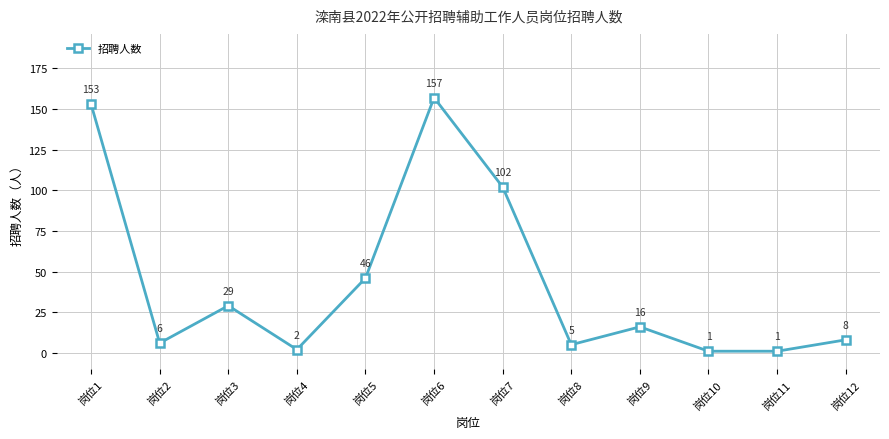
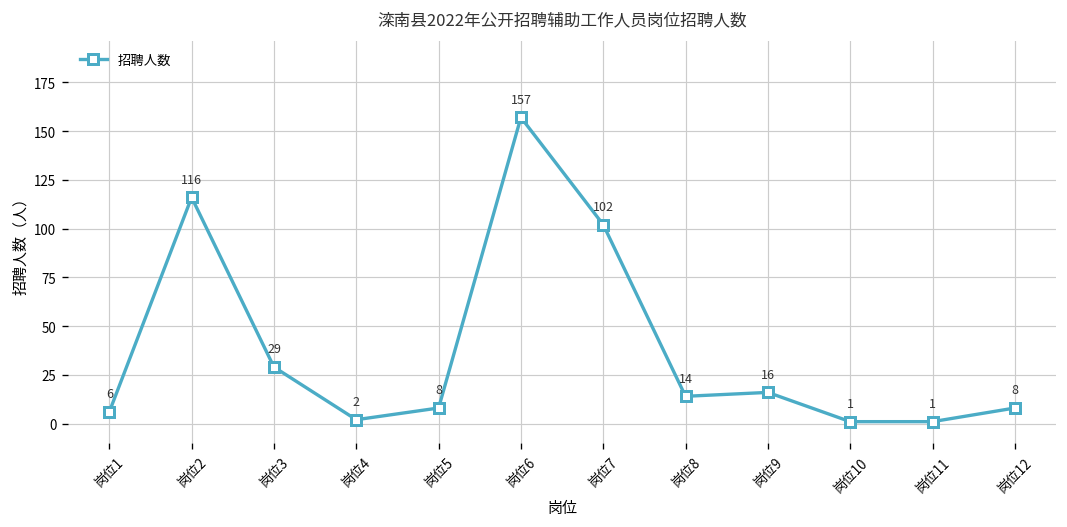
  {
-   "岗位1": 153,
-   "岗位2": 6,
+   "岗位1": 6,
+   "岗位2": 116,
    "岗位3": 29,
    "岗位4": 2,
-   "岗位5": 46,
+   "岗位5": 8,
    "岗位6": 157,
    "岗位7": 102,
-   "岗位8": 5,
+   "岗位8": 14,
    "岗位9": 16,
    "岗位10": 1,
    "岗位11": 1,
    "岗位12": 8
  }
